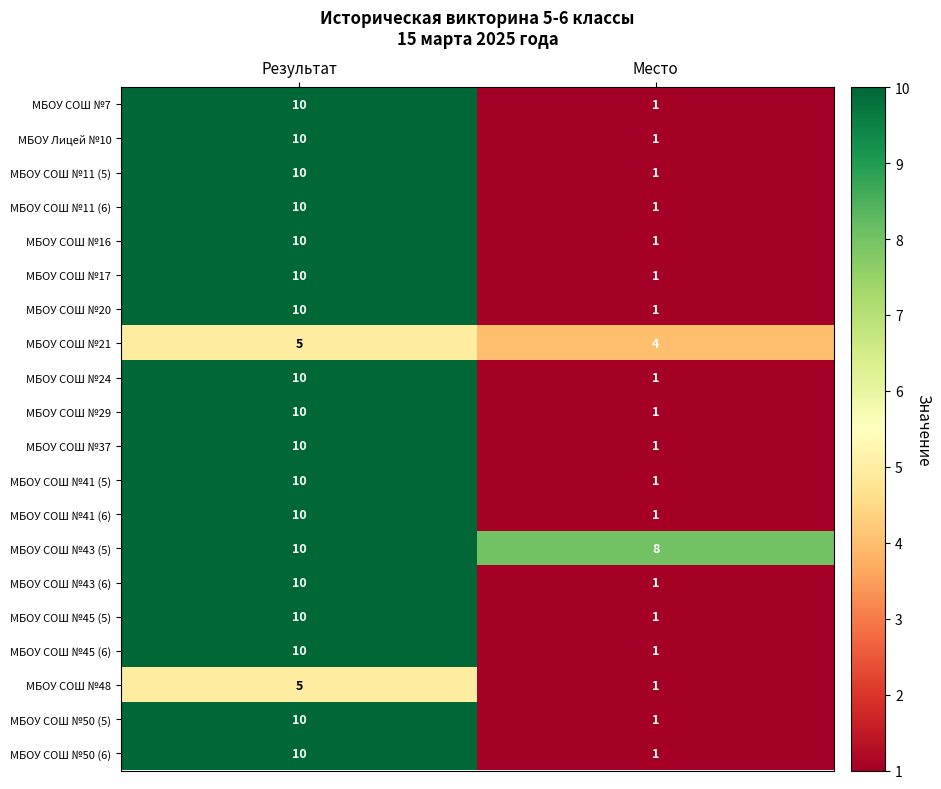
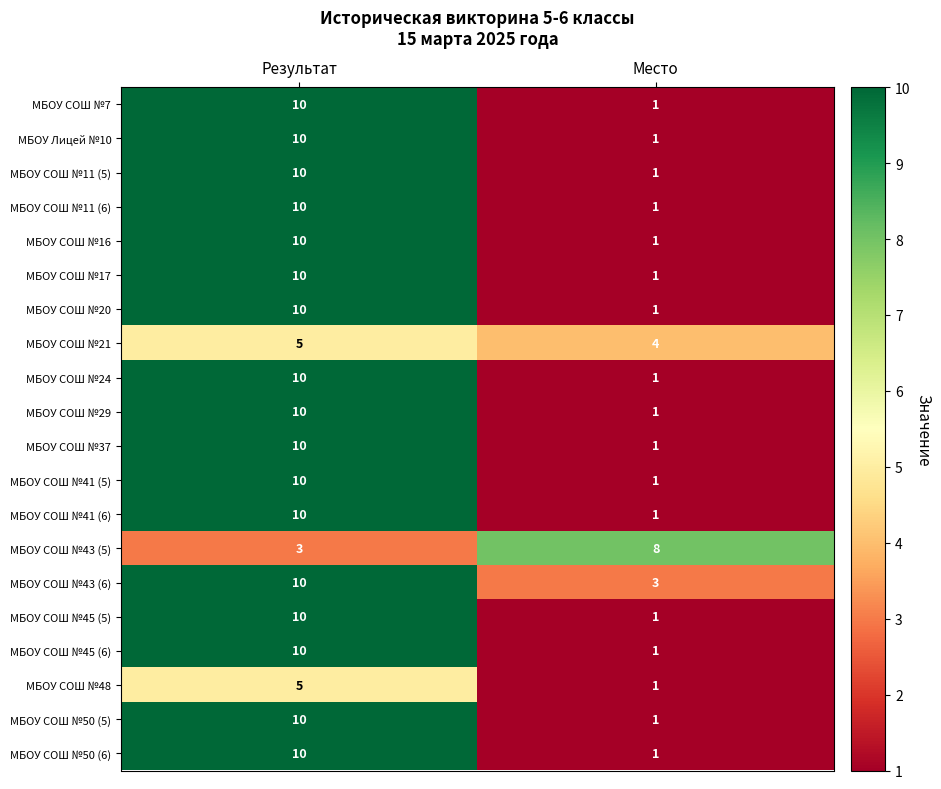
  {
    "МБОУ СОШ №7": {
      "Результат": 10,
      "Место": 1
    },
    "МБОУ Лицей №10": {
      "Результат": 10,
      "Место": 1
    },
    "МБОУ СОШ №11 (5)": {
      "Результат": 10,
      "Место": 1
    },
    "МБОУ СОШ №11 (6)": {
      "Результат": 10,
      "Место": 1
    },
    "МБОУ СОШ №16": {
      "Результат": 10,
      "Место": 1
    },
    "МБОУ СОШ №17": {
      "Результат": 10,
      "Место": 1
    },
    "МБОУ СОШ №20": {
      "Результат": 10,
      "Место": 1
    },
    "МБОУ СОШ №21": {
      "Результат": 5,
      "Место": 4
    },
    "МБОУ СОШ №24": {
      "Результат": 10,
      "Место": 1
    },
    "МБОУ СОШ №29": {
      "Результат": 10,
      "Место": 1
    },
    "МБОУ СОШ №37": {
      "Результат": 10,
      "Место": 1
    },
    "МБОУ СОШ №41 (5)": {
      "Результат": 10,
      "Место": 1
    },
    "МБОУ СОШ №41 (6)": {
      "Результат": 10,
      "Место": 1
    },
    "МБОУ СОШ №43 (5)": {
-     "Результат": 10,
+     "Результат": 3,
      "Место": 8
    },
    "МБОУ СОШ №43 (6)": {
      "Результат": 10,
-     "Место": 1
+     "Место": 3
    },
    "МБОУ СОШ №45 (5)": {
      "Результат": 10,
      "Место": 1
    },
    "МБОУ СОШ №45 (6)": {
      "Результат": 10,
      "Место": 1
    },
    "МБОУ СОШ №48": {
      "Результат": 5,
      "Место": 1
    },
    "МБОУ СОШ №50 (5)": {
      "Результат": 10,
      "Место": 1
    },
    "МБОУ СОШ №50 (6)": {
      "Результат": 10,
      "Место": 1
    }
  }
